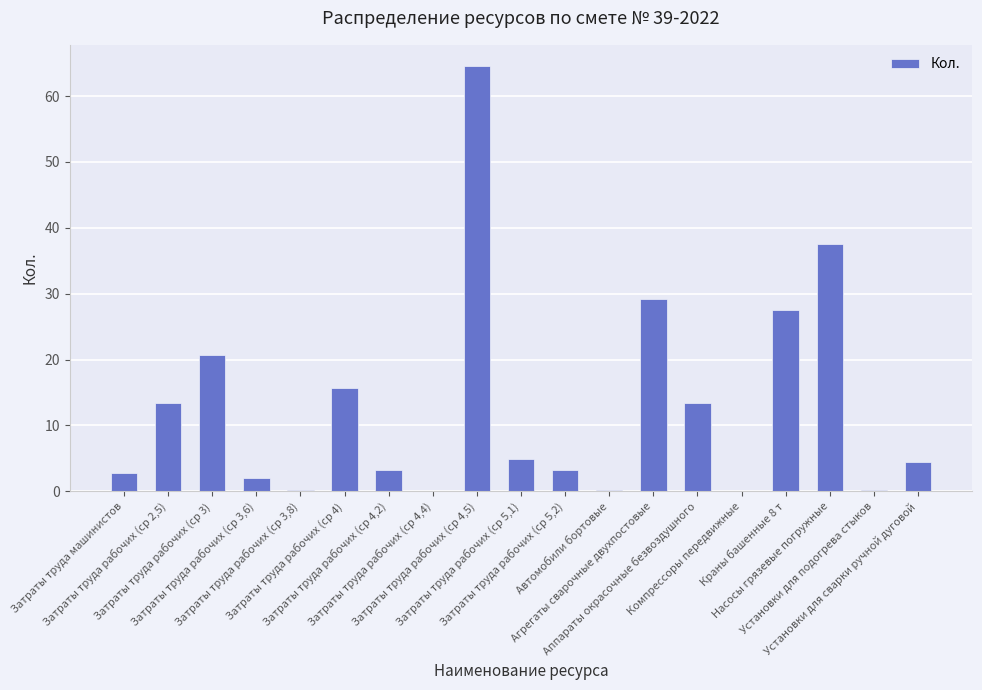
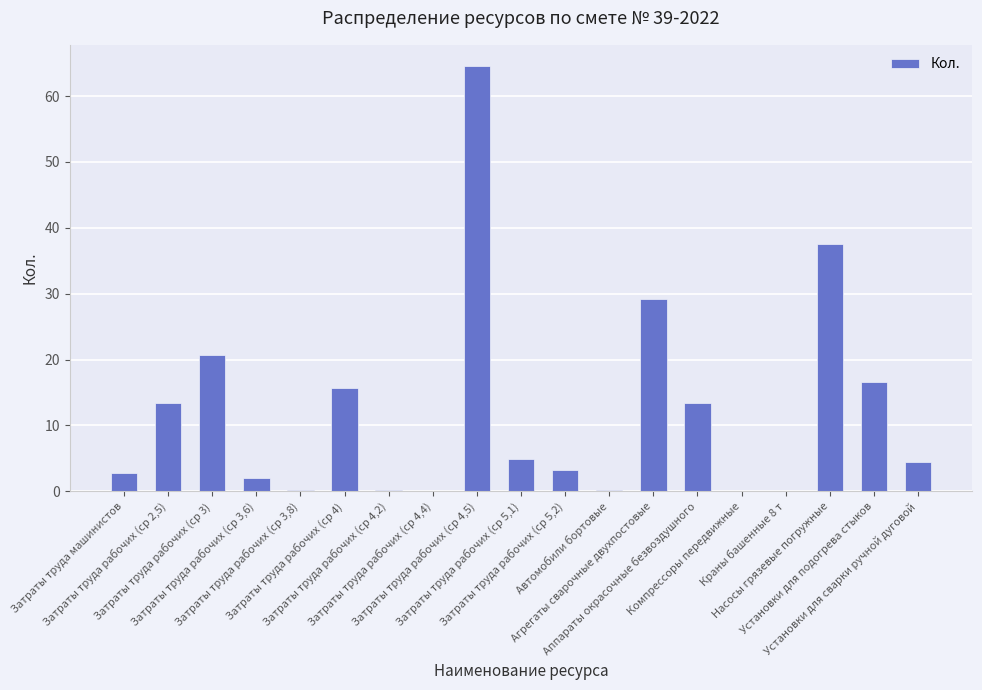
  {
    "Затраты труда машинистов": 3,
    "Затраты труда рабочих (ср 2,5)": 13,
    "Затраты труда рабочих (ср 3)": 21,
    "Затраты труда рабочих (ср 3,6)": 2,
    "Затраты труда рабочих (ср 4)": 16,
-   "Затраты труда рабочих (ср 4,2)": 3,
+   "Затраты труда рабочих (ср 4,2)": 0,
    "Затраты труда рабочих (ср 4,5)": 65,
    "Затраты труда рабочих (ср 5,1)": 5,
    "Затраты труда рабочих (ср 5,2)": 3,
    "Агрегаты сварочные двухпостовые": 29,
    "Аппараты окрасочные безвоздушного": 13,
-   "Краны башенные 8 т": 27,
+   "Краны башенные 8 т": 0,
    "Насосы грязевые погружные": 38,
-   "Установки для подогрева стыков": 0,
+   "Установки для подогрева стыков": 17,
    "Установки для сварки ручной дуговой": 4
  }
